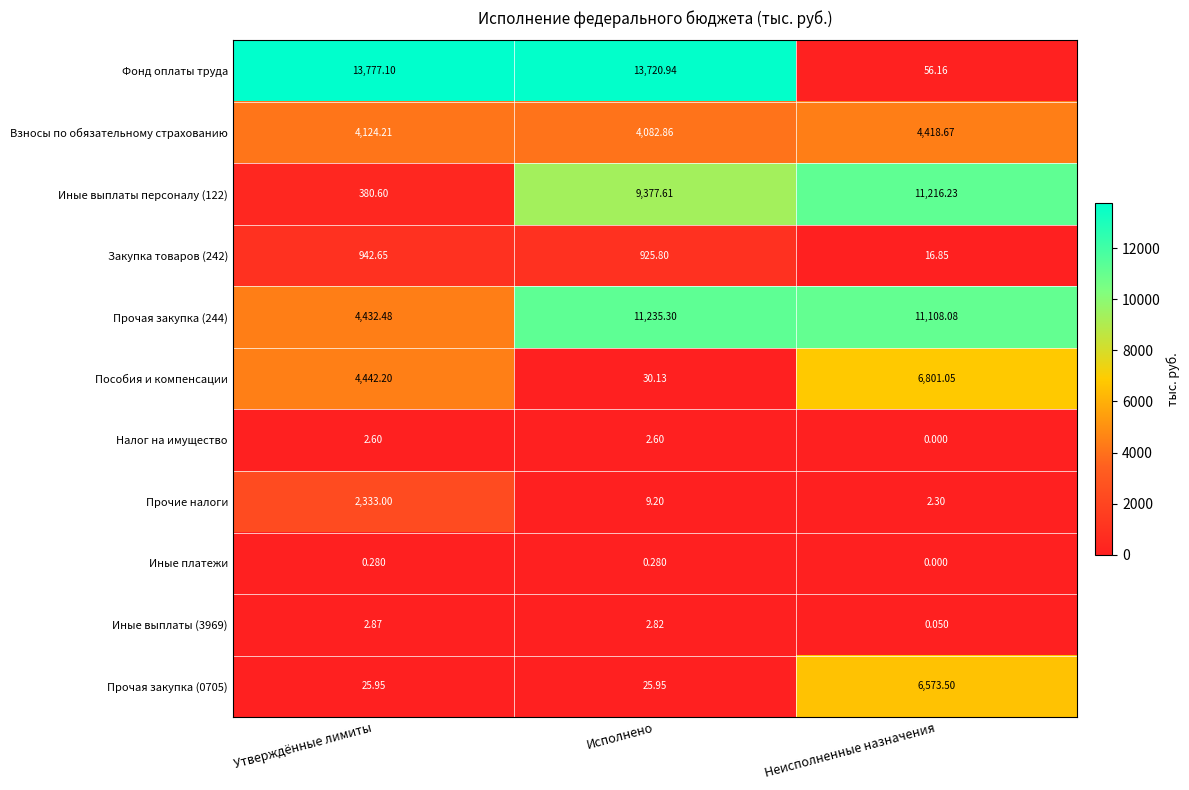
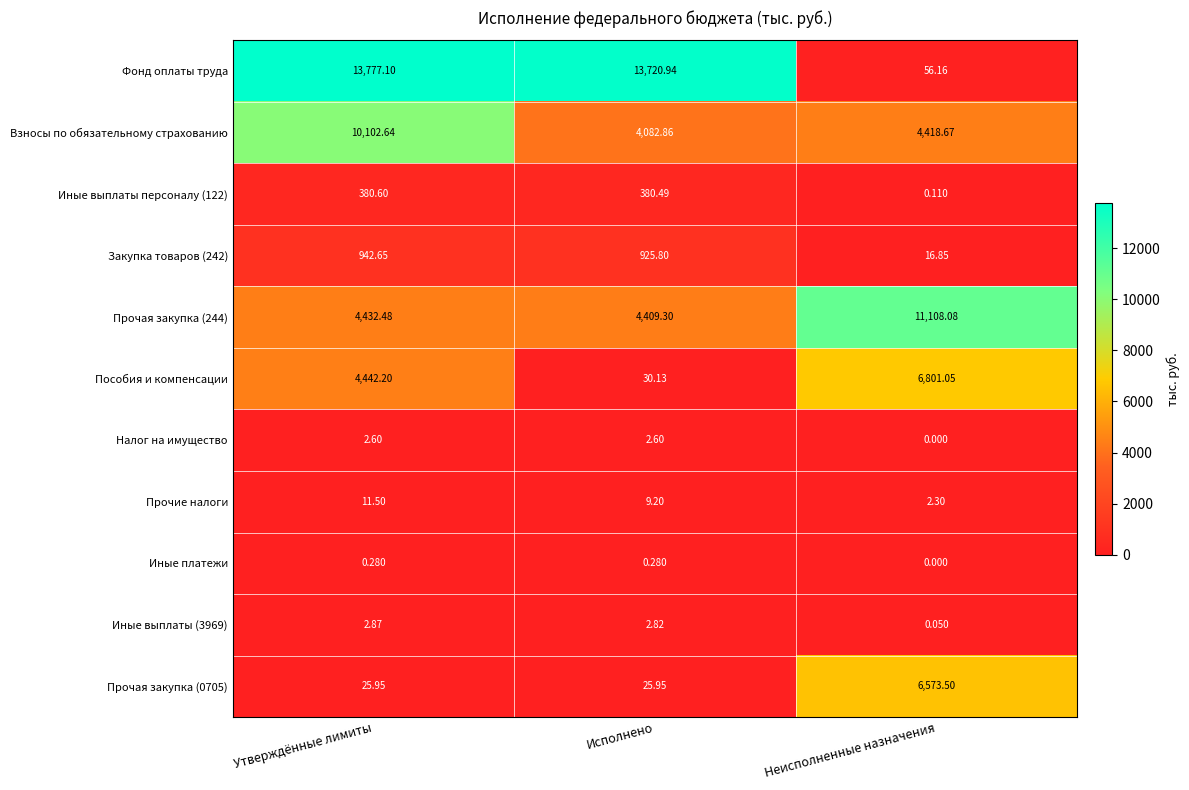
  {
    "Фонд оплаты труда": {
      "Утверждённые лимиты": "13,777.10",
      "Исполнено": "13,720.94",
      "Неисполненные назначения": "56.16"
    },
    "Взносы по обязательному страхованию": {
-     "Утверждённые лимиты": "4,124.21",
+     "Утверждённые лимиты": "10,102.64",
      "Исполнено": "4,082.86",
      "Неисполненные назначения": "4,418.67"
    },
    "Иные выплаты персоналу (122)": {
      "Утверждённые лимиты": "380.60",
-     "Исполнено": "9,377.61",
-     "Неисполненные назначения": "11,216.23"
+     "Исполнено": "380.49",
+     "Неисполненные назначения": "0.110"
    },
    "Закупка товаров (242)": {
      "Утверждённые лимиты": "942.65",
      "Исполнено": "925.80",
      "Неисполненные назначения": "16.85"
    },
    "Прочая закупка (244)": {
      "Утверждённые лимиты": "4,432.48",
-     "Исполнено": "11,235.30",
+     "Исполнено": "4,409.30",
      "Неисполненные назначения": "11,108.08"
    },
    "Пособия и компенсации": {
      "Утверждённые лимиты": "4,442.20",
      "Исполнено": "30.13",
      "Неисполненные назначения": "6,801.05"
    },
    "Налог на имущество": {
      "Утверждённые лимиты": "2.60",
      "Исполнено": "2.60",
      "Неисполненные назначения": "0.000"
    },
    "Прочие налоги": {
-     "Утверждённые лимиты": "2,333.00",
+     "Утверждённые лимиты": "11.50",
      "Исполнено": "9.20",
      "Неисполненные назначения": "2.30"
    },
    "Иные платежи": {
      "Утверждённые лимиты": "0.280",
      "Исполнено": "0.280",
      "Неисполненные назначения": "0.000"
    },
    "Иные выплаты (3969)": {
      "Утверждённые лимиты": "2.87",
      "Исполнено": "2.82",
      "Неисполненные назначения": "0.050"
    },
    "Прочая закупка (0705)": {
      "Утверждённые лимиты": "25.95",
      "Исполнено": "25.95",
      "Неисполненные назначения": "6,573.50"
    }
  }
